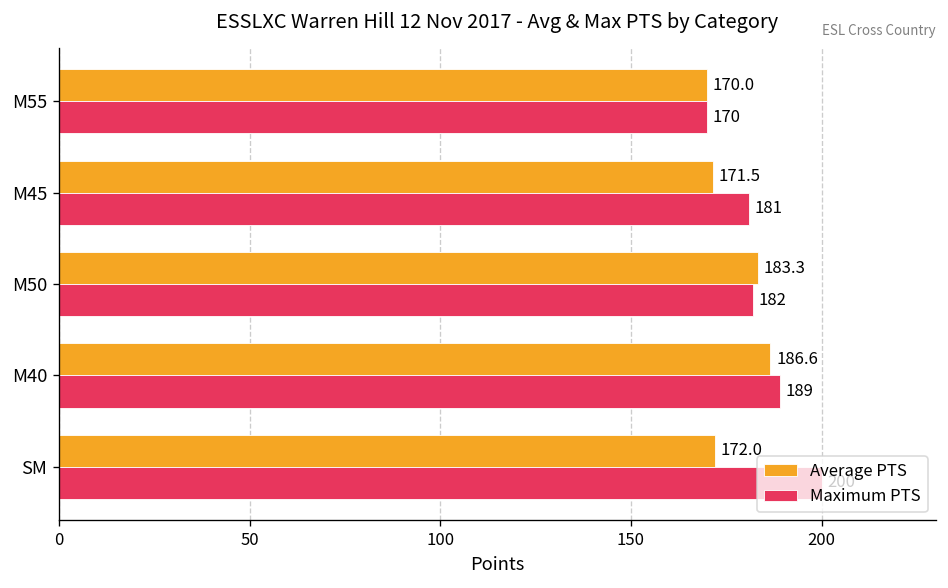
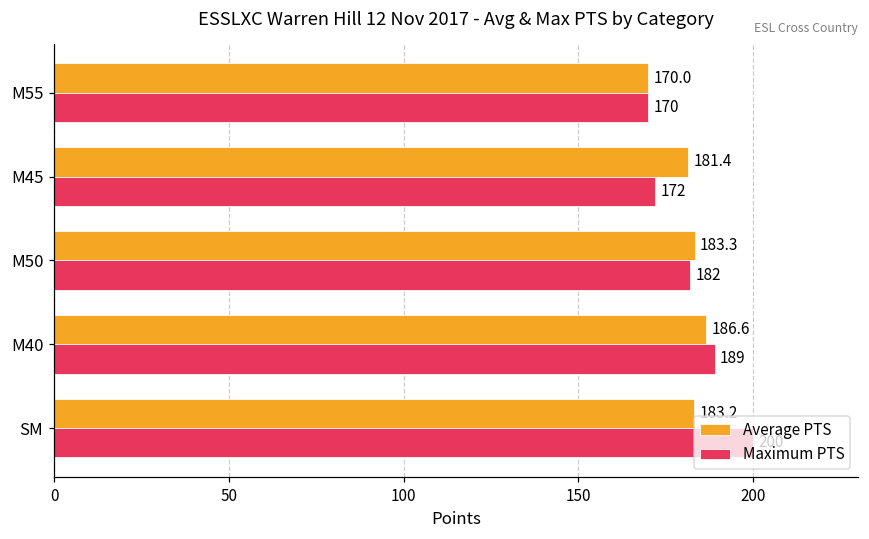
  {
    "Average PTS": {
      "M55": 170.0,
-     "M45": 171.5,
+     "M45": 181.4,
      "M50": 183.3,
      "M40": 186.6,
-     "SM": 172
+     "SM": 183
    },
    "Maximum PTS": {
      "M55": 170,
-     "M45": 181,
+     "M45": 172,
      "M50": 182,
      "M40": 189
    }
  }
